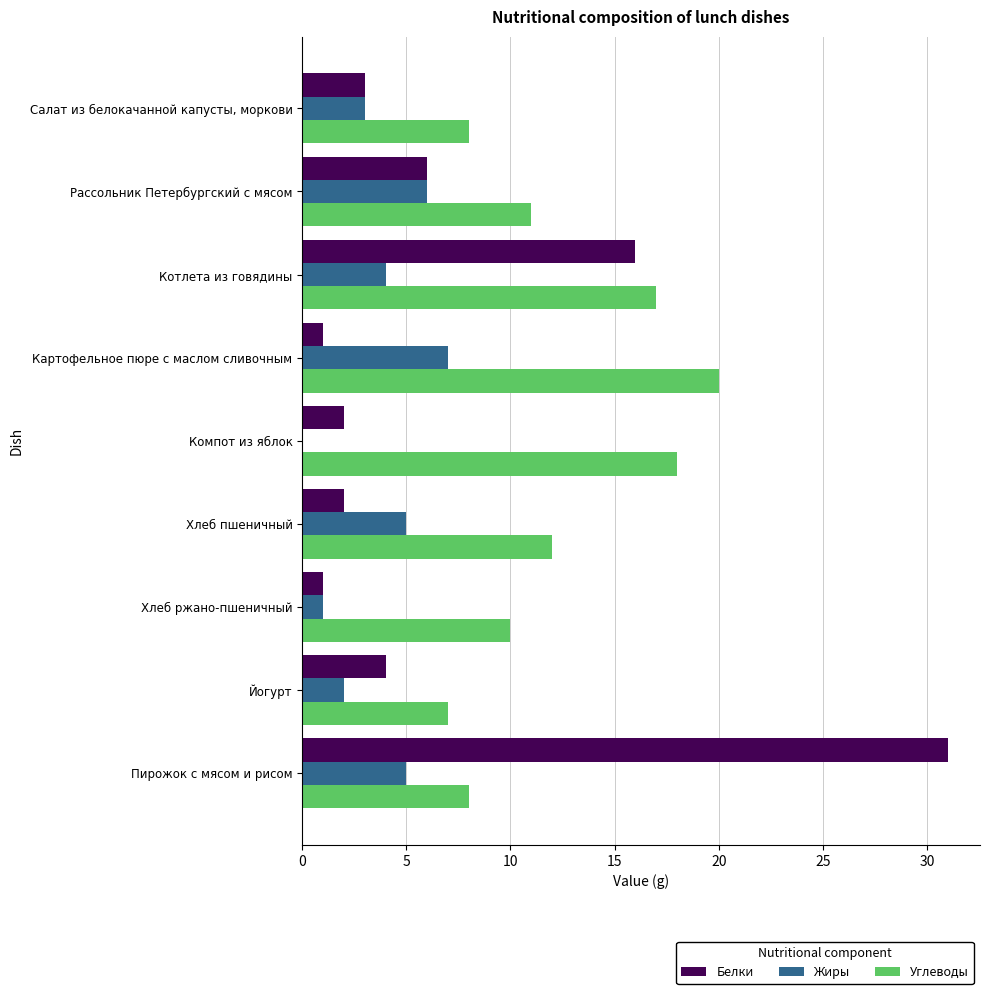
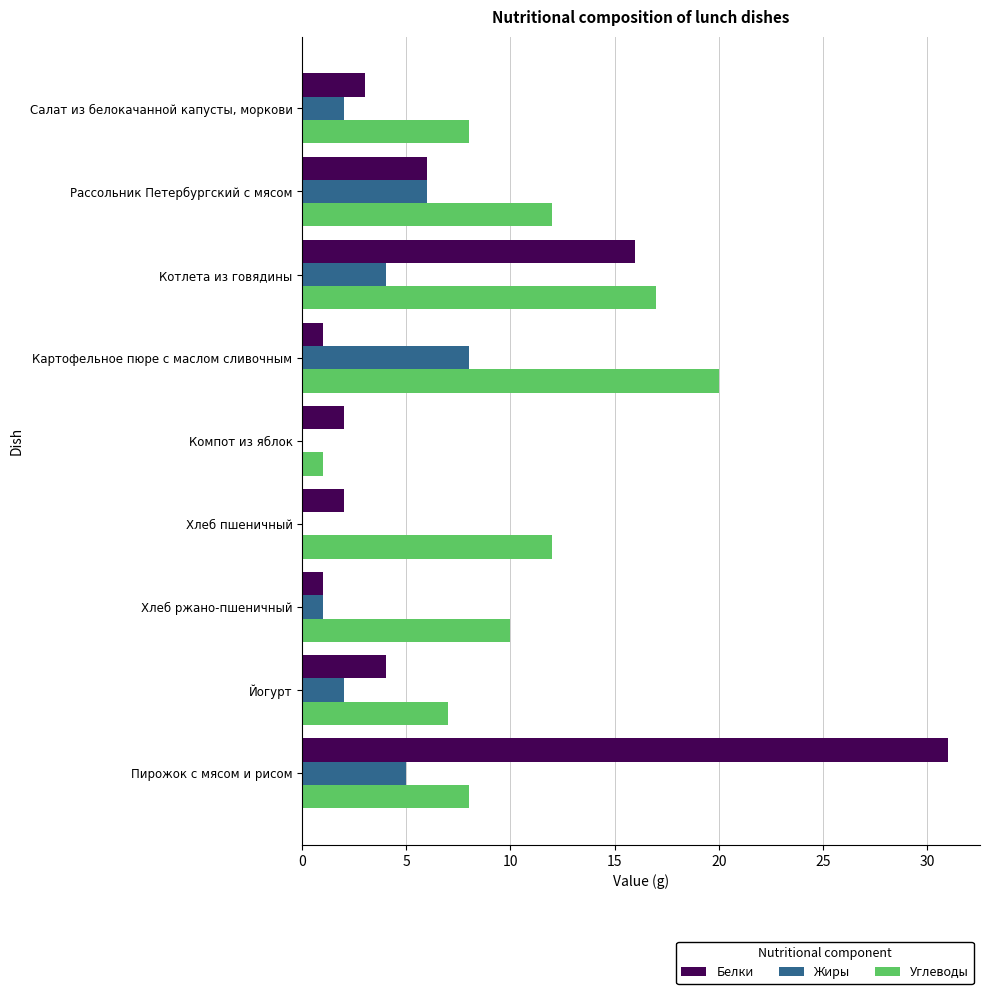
  {
    "Белки": {
      "Салат из белокачанной капусты, моркови": 3,
      "Рассольник Петербургский с мясом": 6,
      "Котлета из говядины": 16,
      "Картофельное пюре с маслом сливочным": 1,
      "Компот из яблок": 2,
      "Хлеб пшеничный": 2,
      "Хлеб ржано-пшеничный": 1,
      "Йогурт": 4,
      "Пирожок с мясом и рисом": 31
    },
    "Жиры": {
-     "Салат из белокачанной капусты, моркови": 3,
+     "Салат из белокачанной капусты, моркови": 2,
      "Рассольник Петербургский с мясом": 6,
      "Котлета из говядины": 4,
-     "Картофельное пюре с маслом сливочным": 7,
+     "Картофельное пюре с маслом сливочным": 8,
      "Компот из яблок": 0,
-     "Хлеб пшеничный": 5,
+     "Хлеб пшеничный": 0,
      "Хлеб ржано-пшеничный": 1,
      "Йогурт": 2,
      "Пирожок с мясом и рисом": 5
    },
    "Углеводы": {
      "Салат из белокачанной капусты, моркови": 8,
-     "Рассольник Петербургский с мясом": 11,
+     "Рассольник Петербургский с мясом": 12,
      "Котлета из говядины": 17,
      "Картофельное пюре с маслом сливочным": 20,
-     "Компот из яблок": 18,
+     "Компот из яблок": 1,
      "Хлеб пшеничный": 12,
      "Хлеб ржано-пшеничный": 10,
      "Йогурт": 7,
      "Пирожок с мясом и рисом": 8
    }
  }
